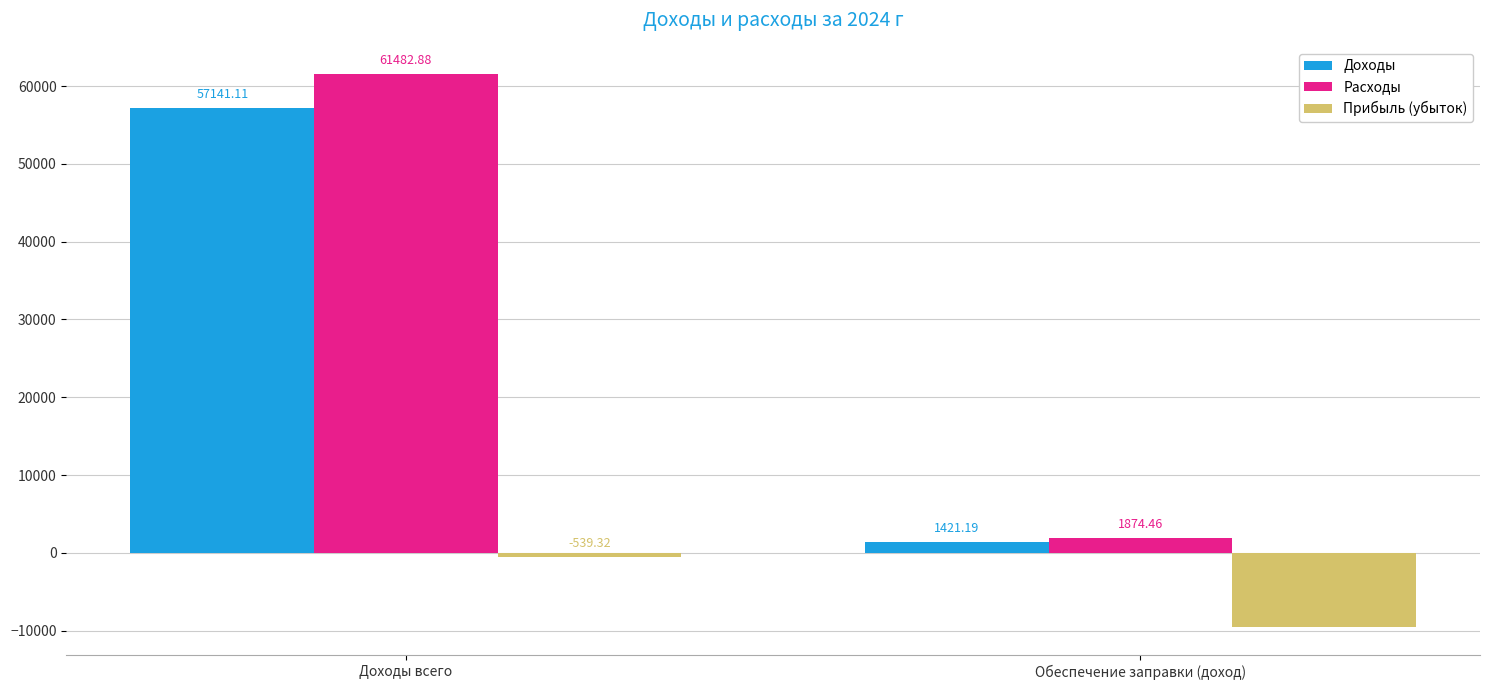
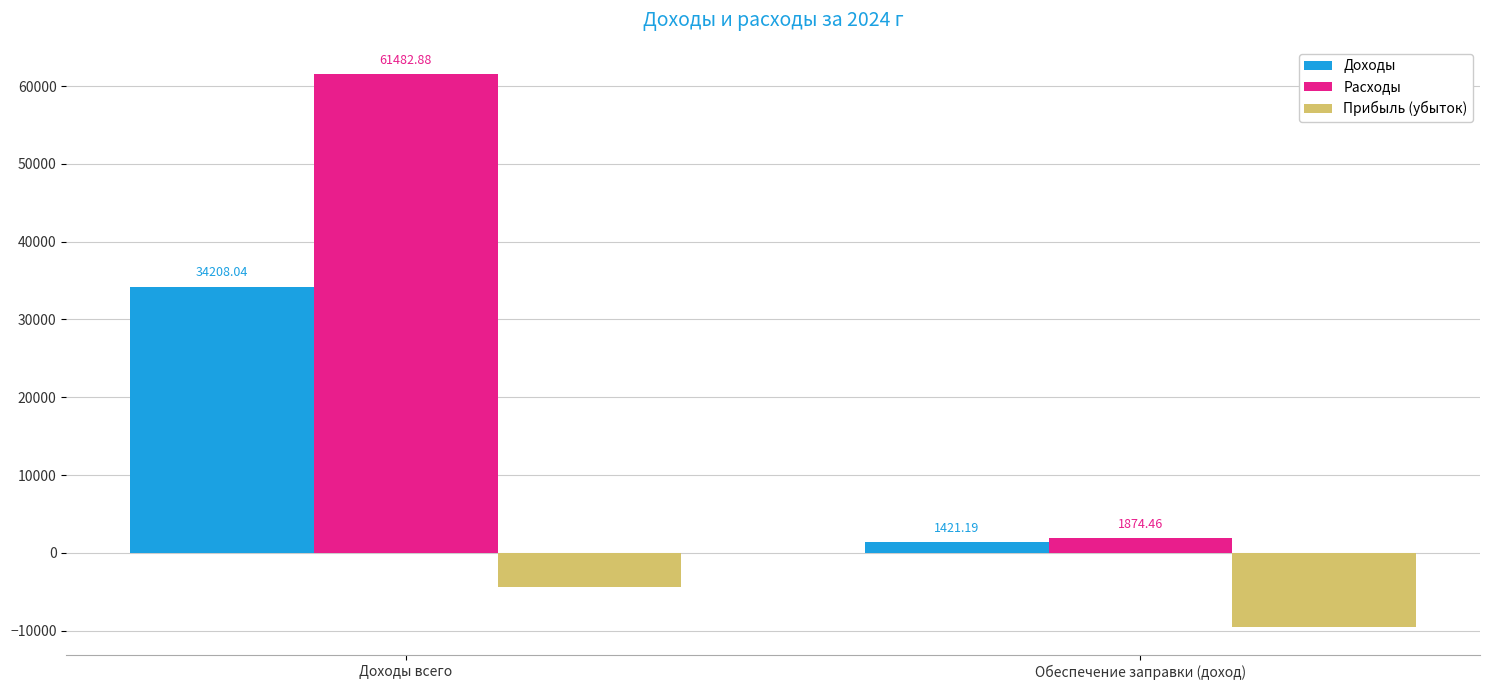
  {
    "Доходы": {
-     "Доходы всего": 57141.11,
+     "Доходы всего": 34208.04,
      "Обеспечение заправки (доход)": 1421.19
    },
    "Расходы": {
      "Доходы всего": 61482.88,
      "Обеспечение заправки (доход)": 1874.46
    },
    "Прибыль (убыток)": {
-     "Доходы всего": -1000,
+     "Доходы всего": -4000,
      "Обеспечение заправки (доход)": -10000
    }
  }
